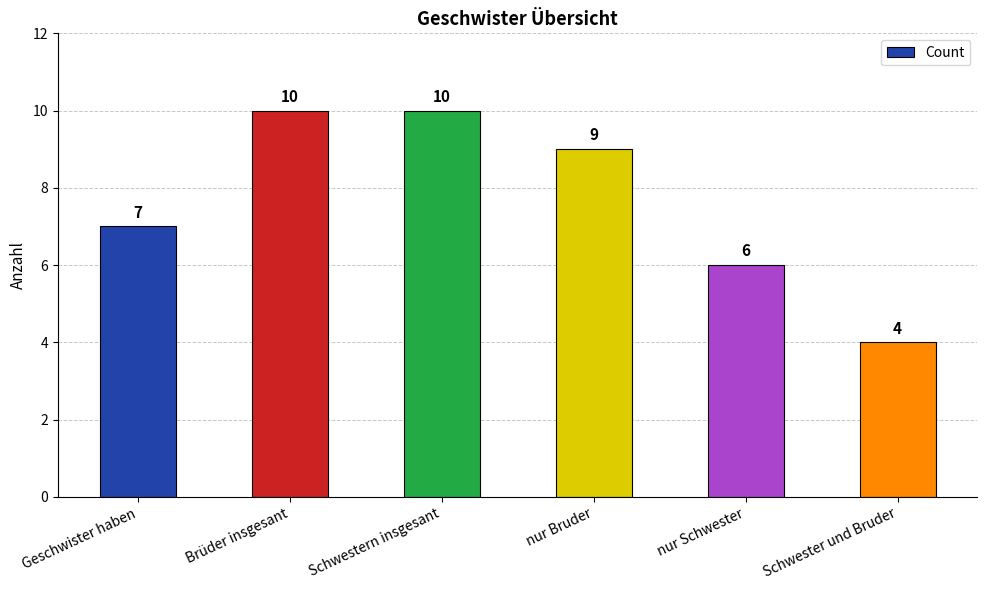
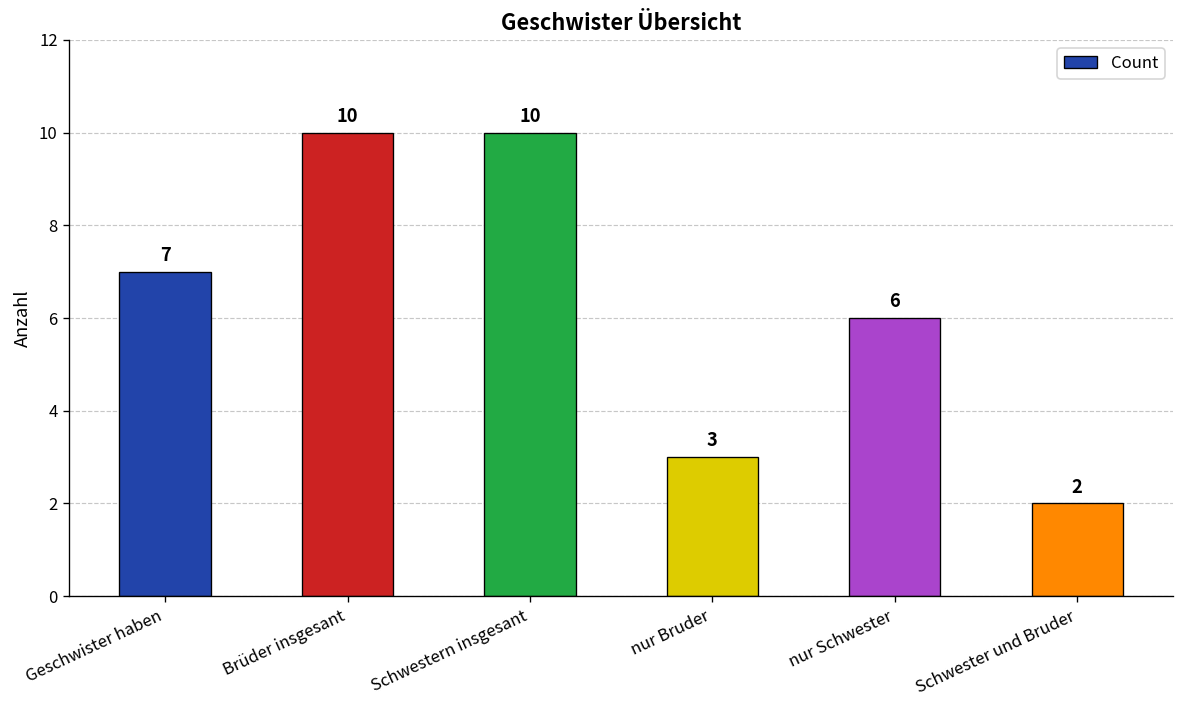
  {
    "Geschwister haben": 7,
    "Brüder insgesant": 10,
    "Schwestern insgesant": 10,
-   "nur Bruder": 9,
+   "nur Bruder": 3,
    "nur Schwester": 6,
-   "Schwester und Bruder": 4
+   "Schwester und Bruder": 2
  }
